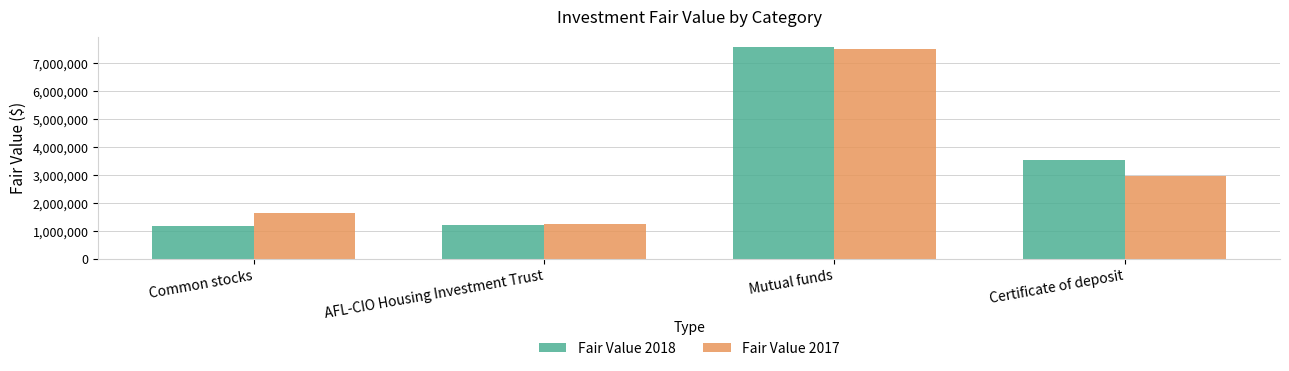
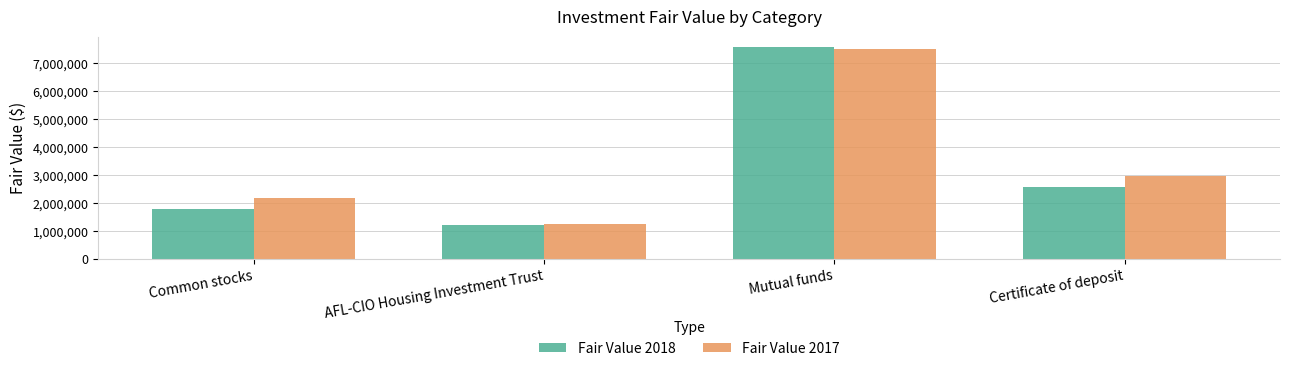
  {
    "Fair Value 2018": {
-     "Common stocks": "1,200,000",
+     "Common stocks": "1,800,000",
      "AFL-CIO Housing Investment Trust": "1,200,000",
      "Mutual funds": "7,600,000",
-     "Certificate of deposit": "3,500,000"
+     "Certificate of deposit": "2,600,000"
    },
    "Fair Value 2017": {
-     "Common stocks": "1,600,000",
+     "Common stocks": "2,200,000",
      "AFL-CIO Housing Investment Trust": "1,200,000",
      "Mutual funds": "7,500,000",
      "Certificate of deposit": "3,000,000"
    }
  }
